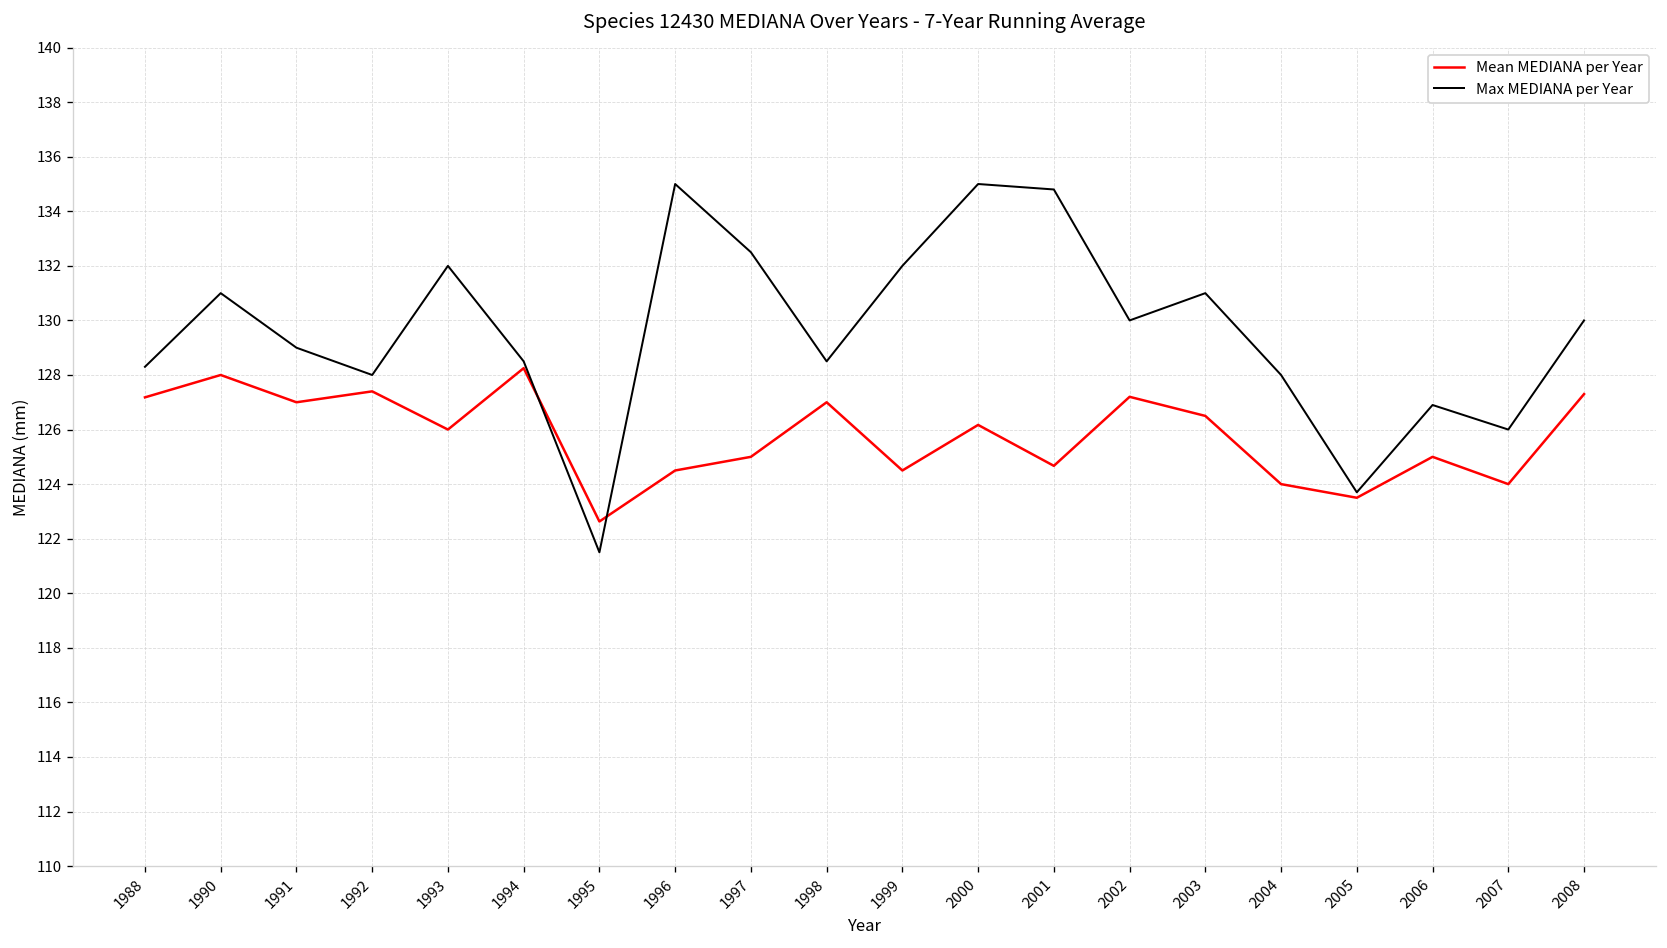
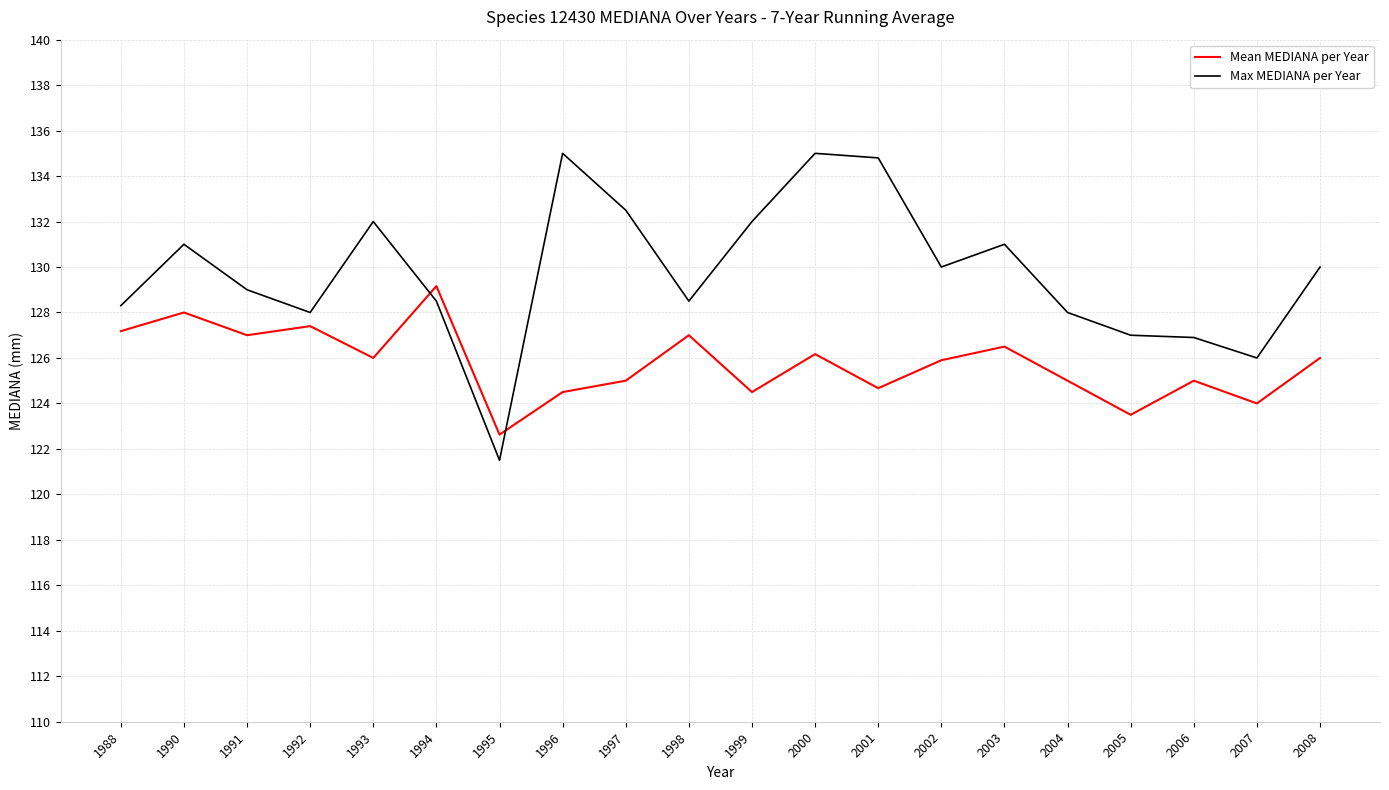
  {
    "Mean MEDIANA per Year": {
      "1988": 127.2,
      "1990": 128.0,
      "1991": 127.0,
      "1992": 127.4,
      "1993": 126.0,
-     "1994": 128.3,
+     "1994": 129.2,
      "1995": 122.6,
      "1996": 124.5,
      "1997": 125.0,
      "1998": 127.0,
      "1999": 124.5,
      "2000": 126.2,
      "2001": 124.7,
-     "2002": 127.2,
+     "2002": 125.9,
      "2003": 126.5,
-     "2004": 124,
+     "2004": 125,
      "2005": 123.5,
      "2006": 125.0,
      "2007": 124.0,
-     "2008": 127.3
+     "2008": 126.0
    },
    "Max MEDIANA per Year": {
      "1988": 128.3,
      "1990": 131.0,
      "1991": 129.0,
      "1992": 128.0,
      "1993": 132.0,
      "1994": 128.5,
      "1995": 121.5,
      "1996": 135.0,
      "1997": 132.5,
      "1998": 128.5,
      "1999": 132.0,
      "2000": 135.0,
      "2001": 134.8,
      "2002": 130.0,
      "2003": 131.0,
      "2004": 128.0,
-     "2005": 123.7,
+     "2005": 127.0,
      "2006": 126.9,
      "2007": 126.0,
      "2008": 130.0
    }
  }
